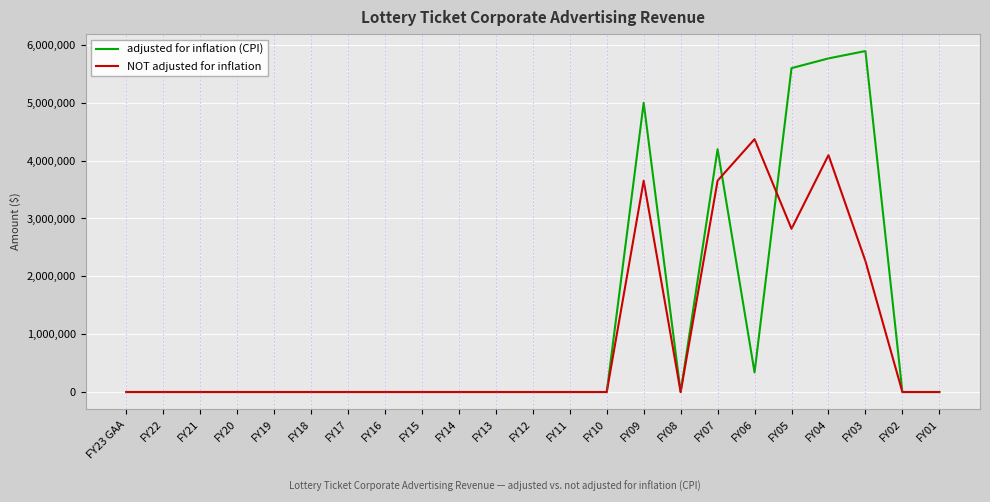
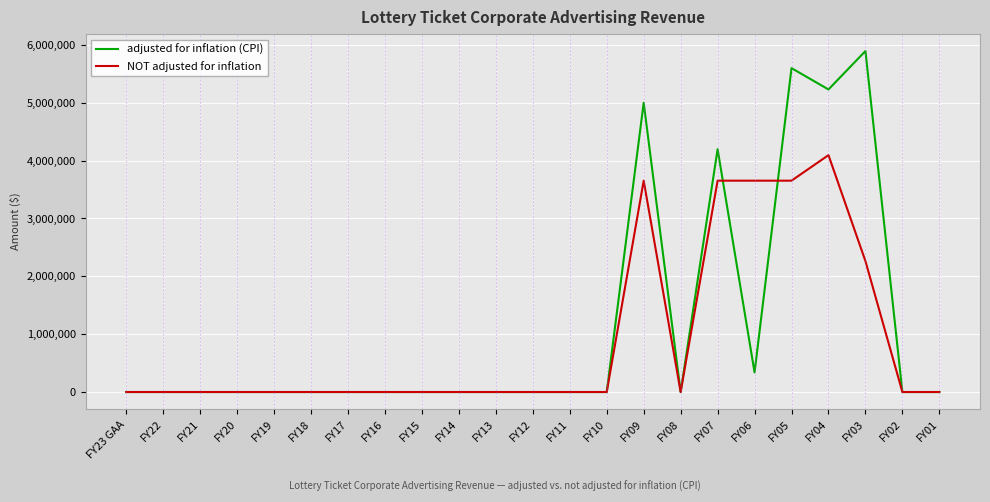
  {
    "adjusted for inflation (CPI)": {
      "FY09": "5,000,000",
      "FY07": "4,200,000",
      "FY06": "300,000",
      "FY05": "5,600,000",
-     "FY04": "5,800,000",
+     "FY04": "5,200,000",
      "FY03": "5,900,000"
    },
    "NOT adjusted for inflation": {
      "FY09": "3,700,000",
      "FY07": "3,700,000",
-     "FY06": "4,400,000",
-     "FY05": "2,800,000",
+     "FY06": "3,700,000",
+     "FY05": "3,700,000",
      "FY04": "4,100,000",
      "FY03": "2,300,000"
    }
  }
